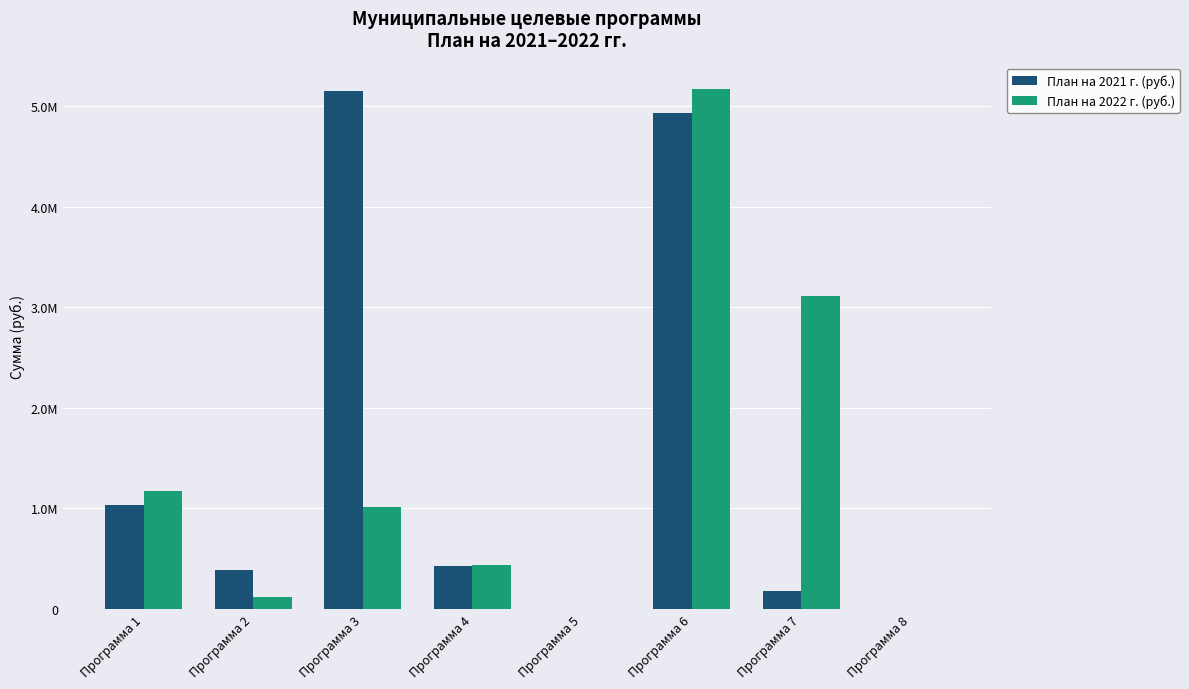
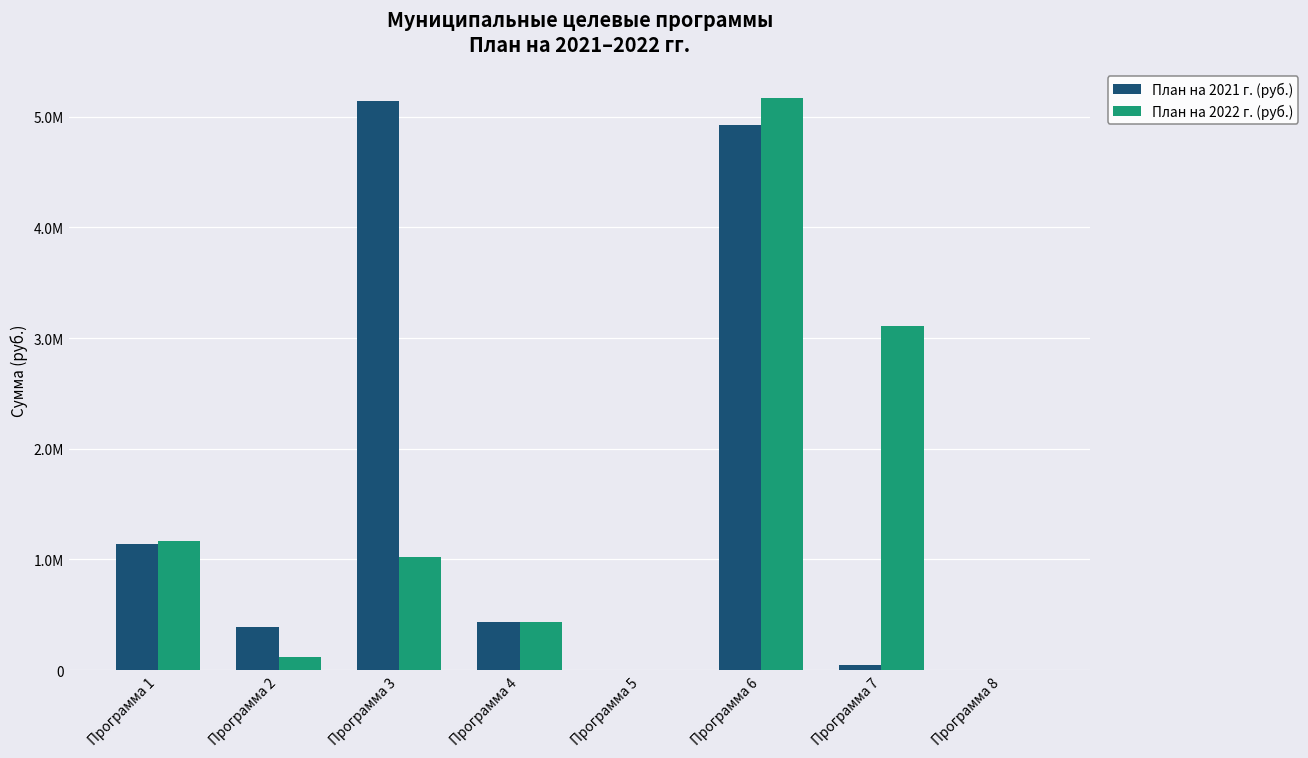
  {
    "План на 2021 г. (руб.)": {
-     "Программа 1": "1.04М",
+     "Программа 1": "1.14М",
      "Программа 2": "0.39М",
      "Программа 3": "5.15М",
      "Программа 4": "0.43М",
      "Программа 5": "0.00М",
      "Программа 6": "4.93М",
-     "Программа 7": "0.18М",
+     "Программа 7": "0.05М",
      "Программа 8": "0.00М"
    },
    "План на 2022 г. (руб.)": {
      "Программа 1": "1.17М",
      "Программа 2": "0.12М",
      "Программа 3": "1.02М",
      "Программа 4": "0.44М",
      "Программа 5": "0.00М",
      "Программа 6": "5.17М",
      "Программа 7": "3.11М",
      "Программа 8": "0.00М"
    }
  }
